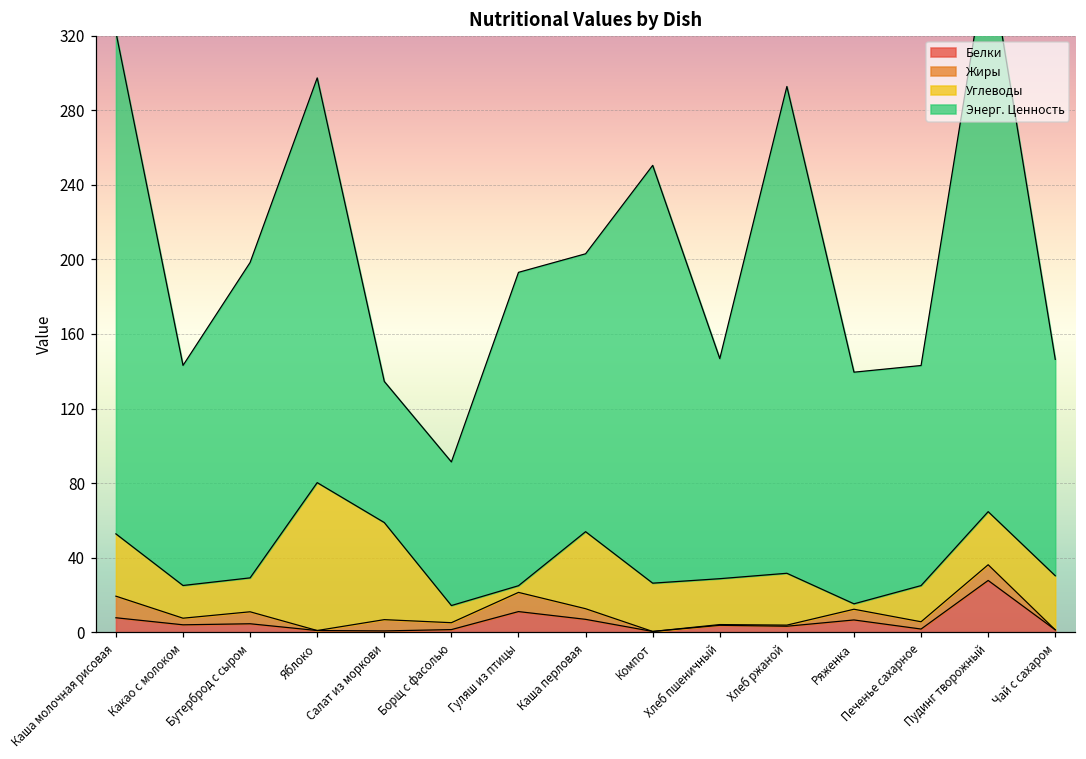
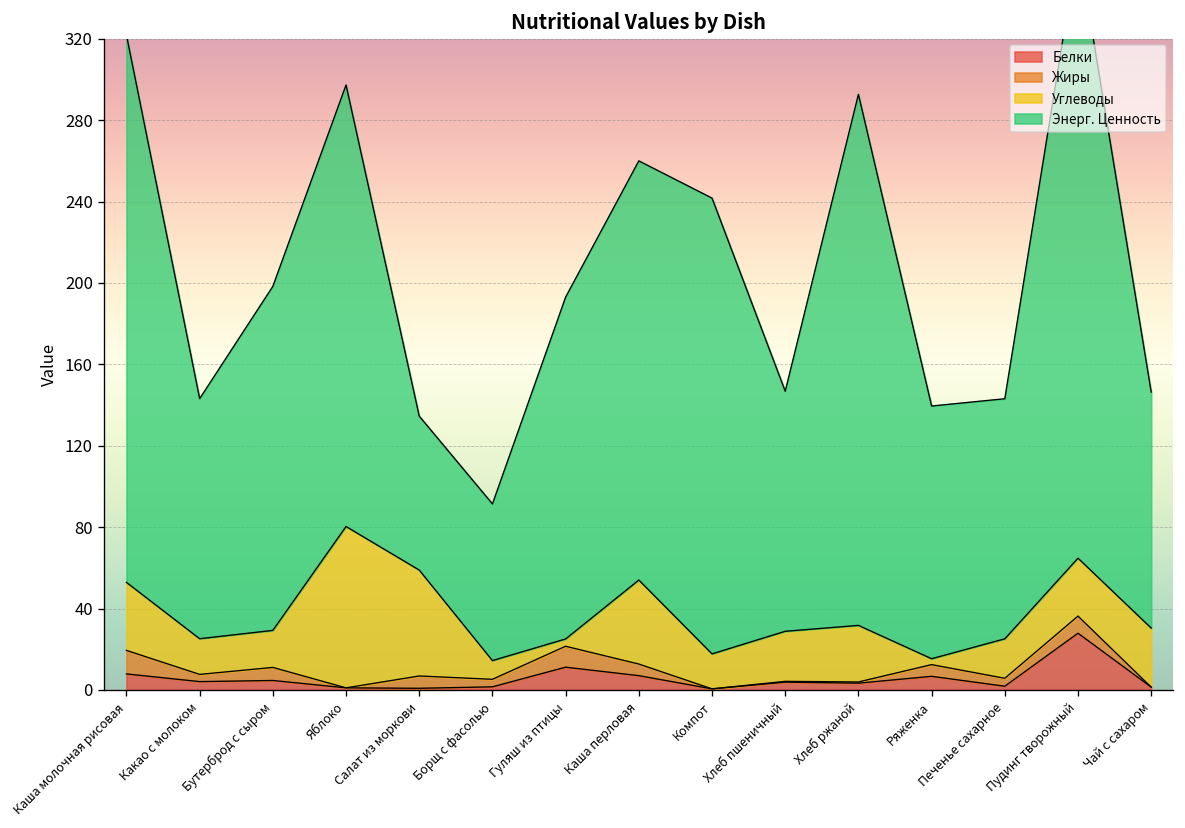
  {
    "Углеводы": {
      "Каша молочная рисовая": 33,
      "Какао с молоком": 18,
      "Бутерброд с сыром": 18,
      "Яблоко": 79,
      "Салат из моркови": 52,
      "Борщ с фасолью": 9,
      "Гуляш из птицы": 4,
      "Каша перловая": 41,
-     "Компот": 26,
+     "Компот": 17,
      "Хлеб пшеничный": 25,
      "Хлеб ржаной": 28,
      "Ряженка": 3,
      "Печенье сахарное": 19,
      "Пудинг творожный": 28,
      "Чай с сахаром": 29
    },
    "Энерг. Ценность": {
      "Какао с молоком": 118,
      "Бутерброд с сыром": 169,
      "Яблоко": 217,
      "Салат из моркови": 76,
      "Борщ с фасолью": 77,
      "Гуляш из птицы": 168,
-     "Каша перловая": 149,
+     "Каша перловая": 206,
      "Компот": 224,
      "Хлеб пшеничный": 118,
      "Хлеб ржаной": 261,
      "Ряженка": 124,
      "Печенье сахарное": 118,
      "Чай с сахаром": 116
    }
  }
